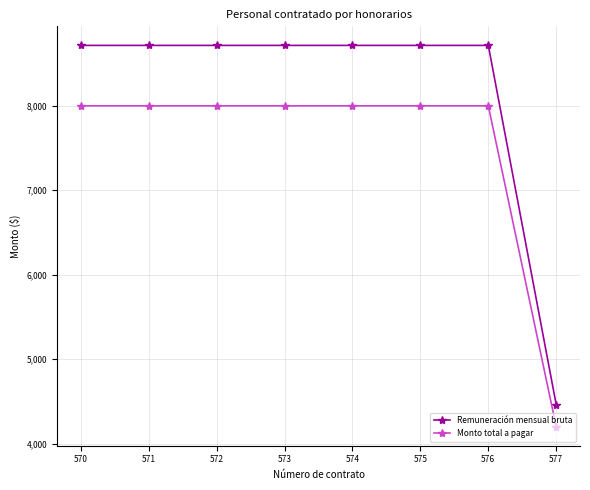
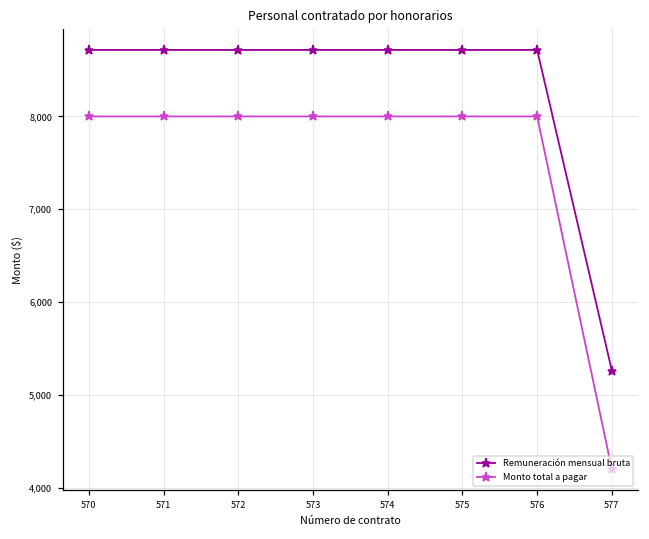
  {
    "Remuneración mensual bruta": {
      "570": "8,700",
      "571": "8,700",
      "572": "8,700",
      "573": "8,700",
      "574": "8,700",
      "575": "8,700",
      "576": "8,700",
-     "577": "4,500"
+     "577": "5,300"
    },
    "Monto total a pagar": {
      "570": "8,000",
      "571": "8,000",
      "572": "8,000",
      "573": "8,000",
      "574": "8,000",
      "575": "8,000",
      "576": "8,000"
    }
  }
